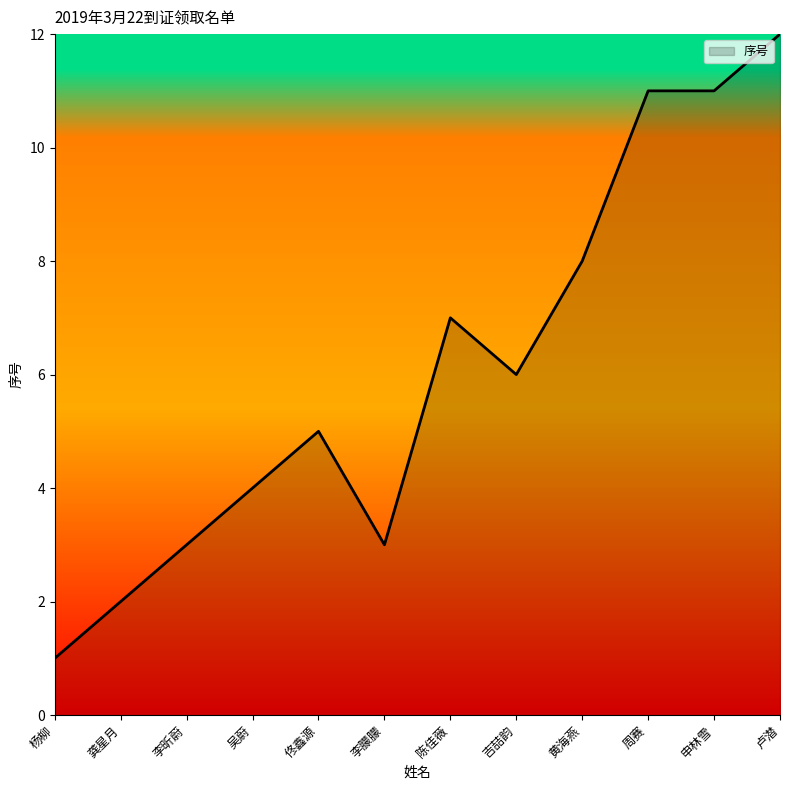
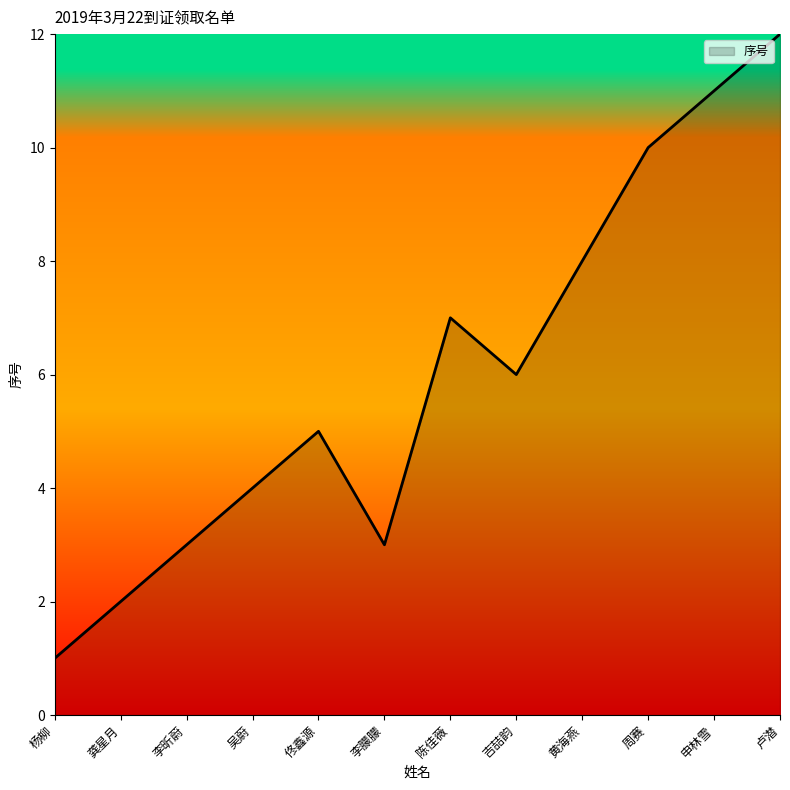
  {
    "杨柳": 1,
    "龚星月": 2,
    "李昕蔚": 3,
    "吴蔚": 4,
    "佟鑫源": 5,
    "李朦朦": 3,
    "陈佳薇": 7,
    "吉喆韵": 6,
    "黄海燕": 8,
-   "周赛": 11,
+   "周赛": 10,
    "申林雪": 11,
    "卢潜": 12
  }
